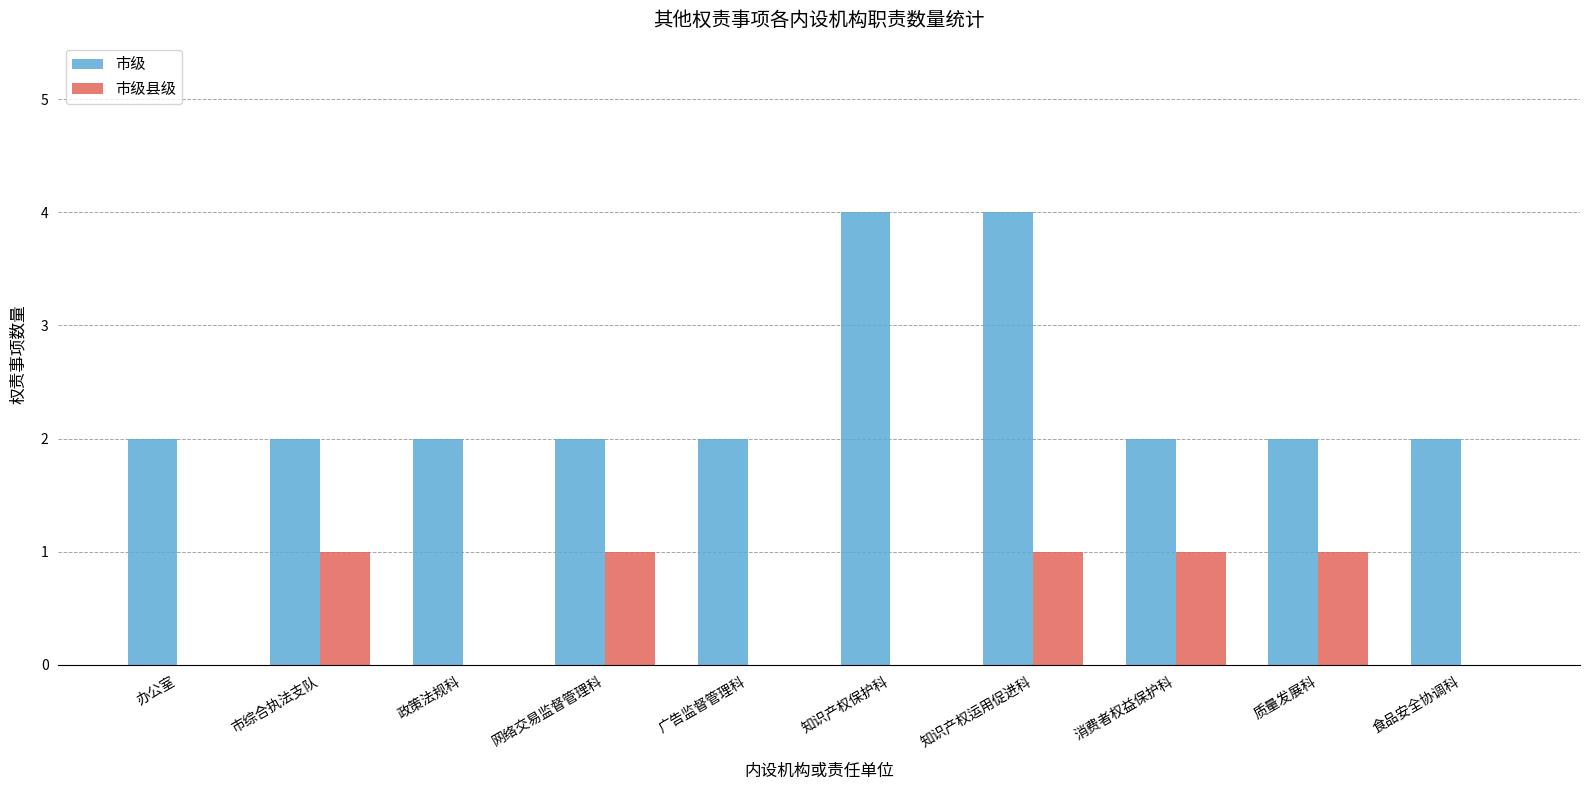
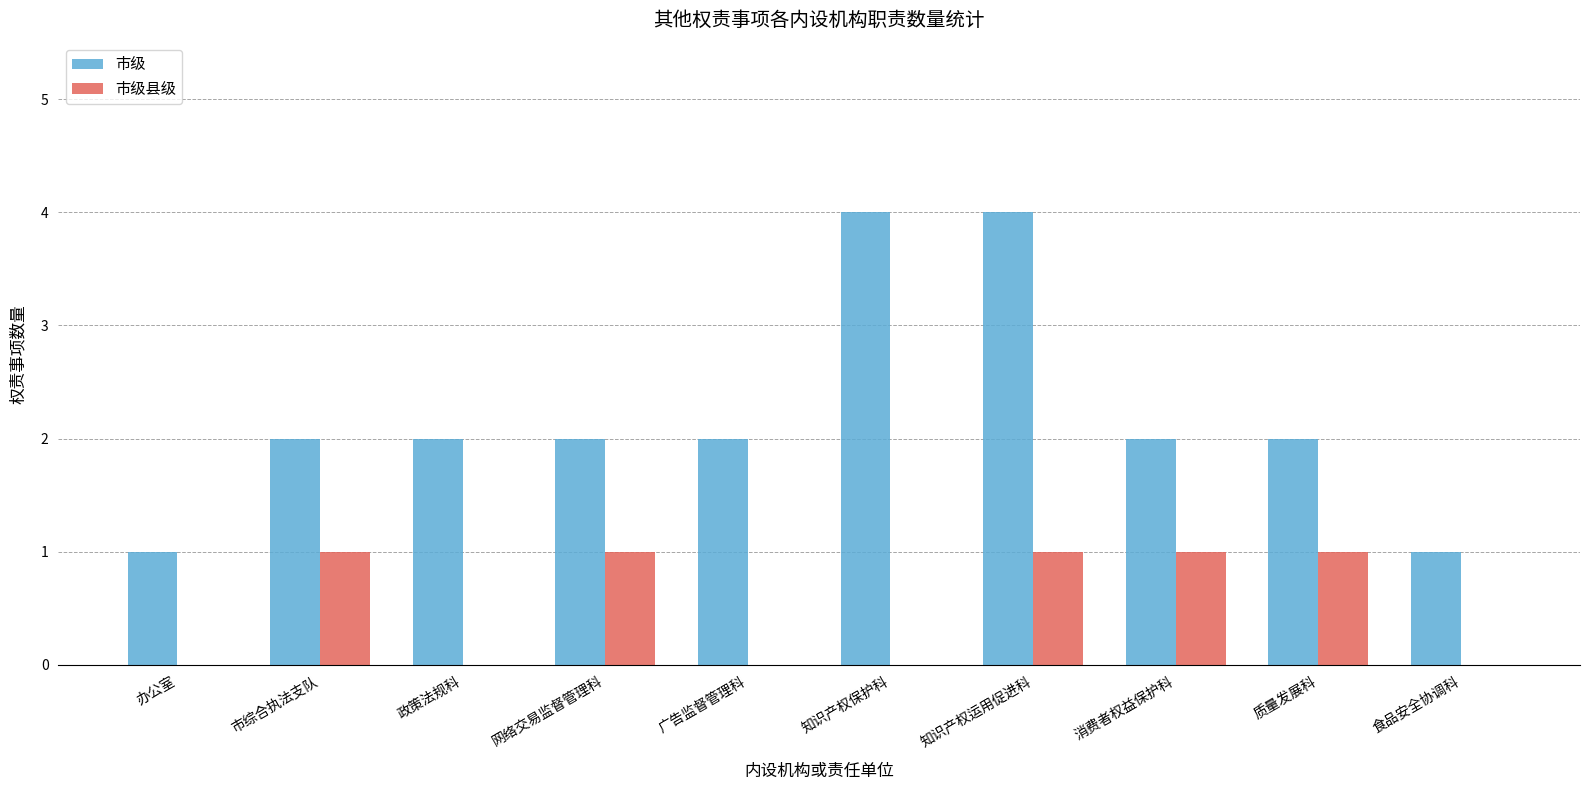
  {
    "市级": {
-     "办公室": 2,
+     "办公室": 1,
      "市综合执法支队": 2,
      "政策法规科": 2,
      "网络交易监督管理科": 2,
      "广告监督管理科": 2,
      "知识产权保护科": 4,
      "知识产权运用促进科": 4,
      "消费者权益保护科": 2,
      "质量发展科": 2,
-     "食品安全协调科": 2
+     "食品安全协调科": 1
    },
    "市级县级": {
      "办公室": 0,
      "市综合执法支队": 1,
      "政策法规科": 0,
      "网络交易监督管理科": 1,
      "广告监督管理科": 0,
      "知识产权保护科": 0,
      "知识产权运用促进科": 1,
      "消费者权益保护科": 1,
      "质量发展科": 1,
      "食品安全协调科": 0
    }
  }
